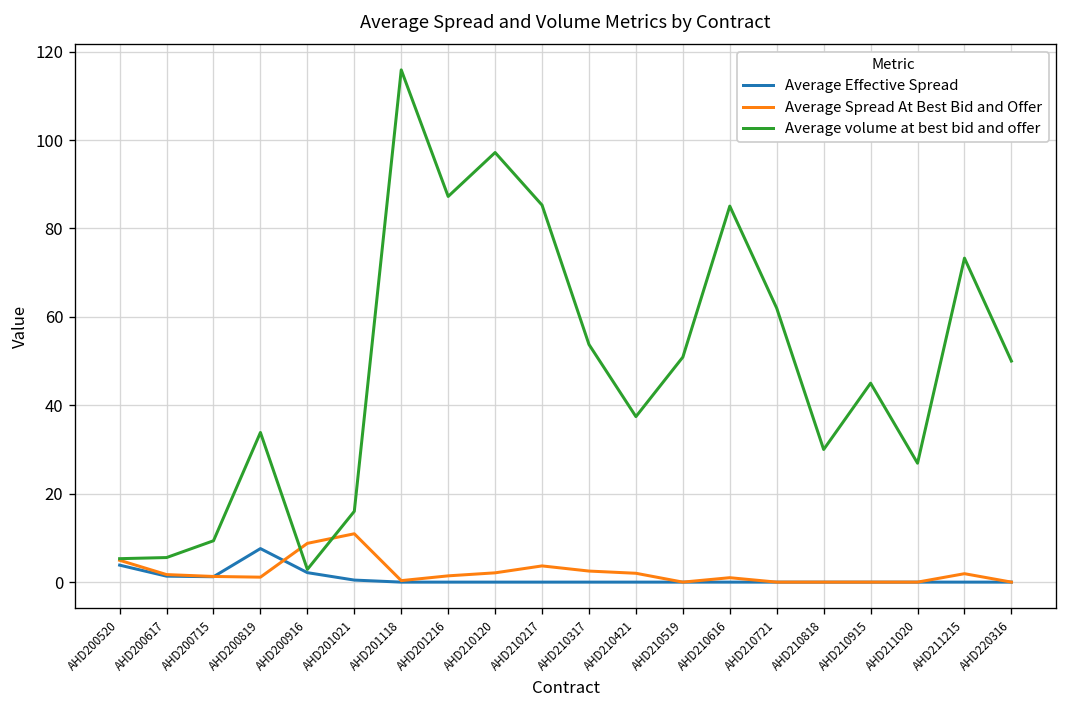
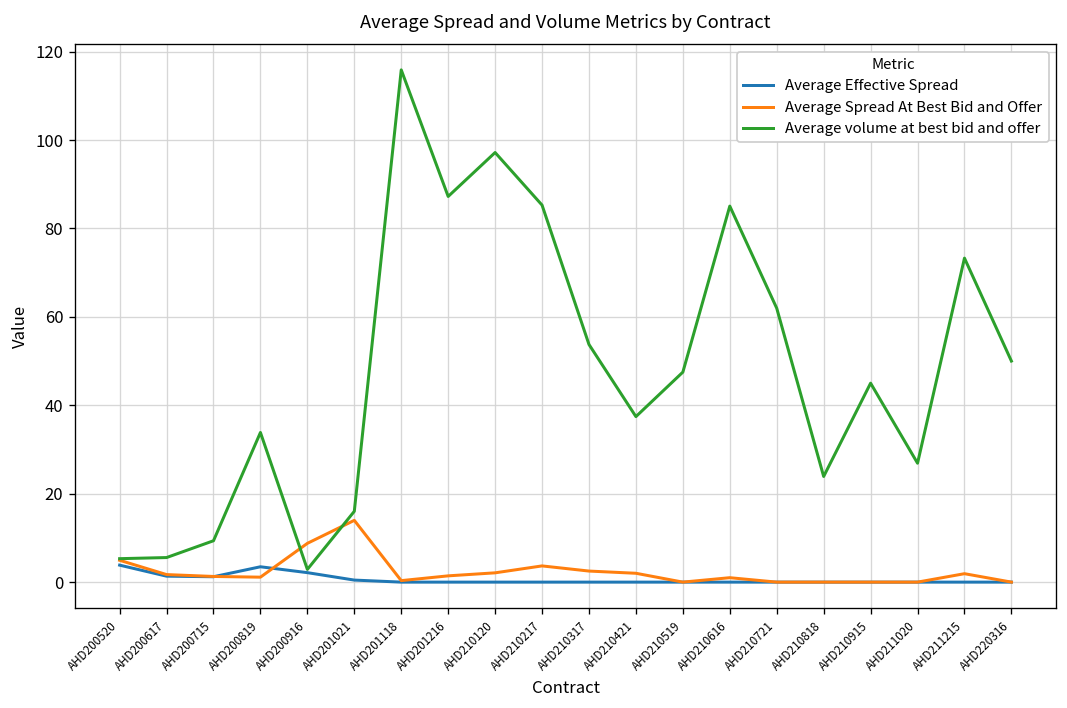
  {
    "Average Effective Spread": {
      "AHD200520": 4,
-     "AHD200819": 8,
+     "AHD200819": 3,
      "AHD200916": 2,
      "AHD201021": 0,
      "AHD201216": 0,
      "AHD210120": 0,
      "AHD210217": 0,
      "AHD210317": 0,
      "AHD210421": 0,
      "AHD210616": 0,
      "AHD211215": 0
    },
    "Average Spread At Best Bid and Offer": {
      "AHD200819": 1,
      "AHD200916": 9,
-     "AHD201021": 11,
+     "AHD201021": 14,
      "AHD201216": 1,
      "AHD210120": 2,
      "AHD210217": 4,
      "AHD210317": 3,
      "AHD210421": 2,
      "AHD210616": 1,
      "AHD211215": 2
    },
    "Average volume at best bid and offer": {
      "AHD200617": 6,
      "AHD200715": 9,
      "AHD200819": 34,
      "AHD200916": 3,
      "AHD201021": 16,
      "AHD201118": 116,
      "AHD201216": 87,
      "AHD210120": 97,
      "AHD210217": 85,
      "AHD210317": 54,
      "AHD210421": 37,
-     "AHD210519": 51,
+     "AHD210519": 48,
      "AHD210616": 85,
      "AHD210721": 62,
-     "AHD210818": 30,
+     "AHD210818": 24,
      "AHD210915": 45,
      "AHD211020": 27,
      "AHD211215": 73,
      "AHD220316": 50
    }
  }
